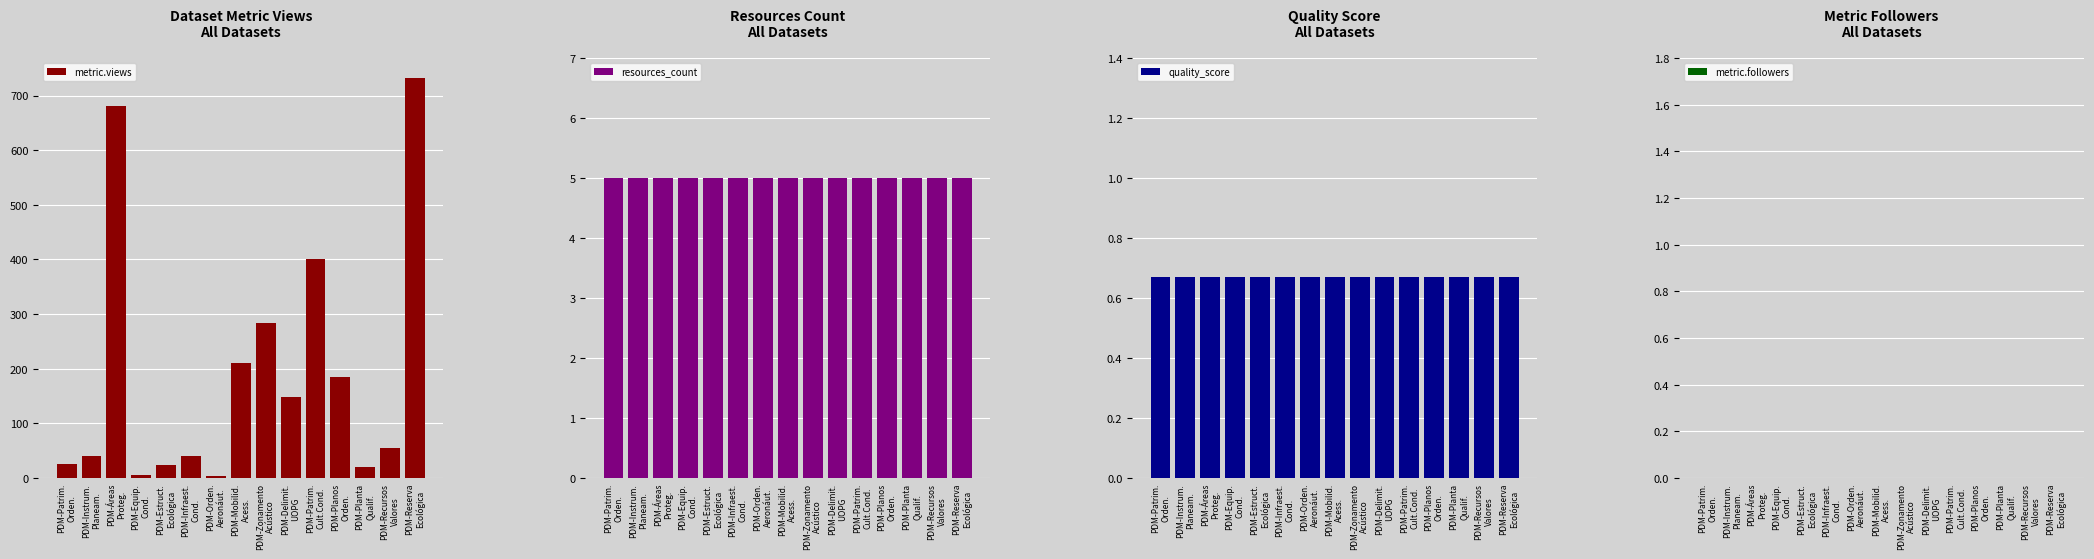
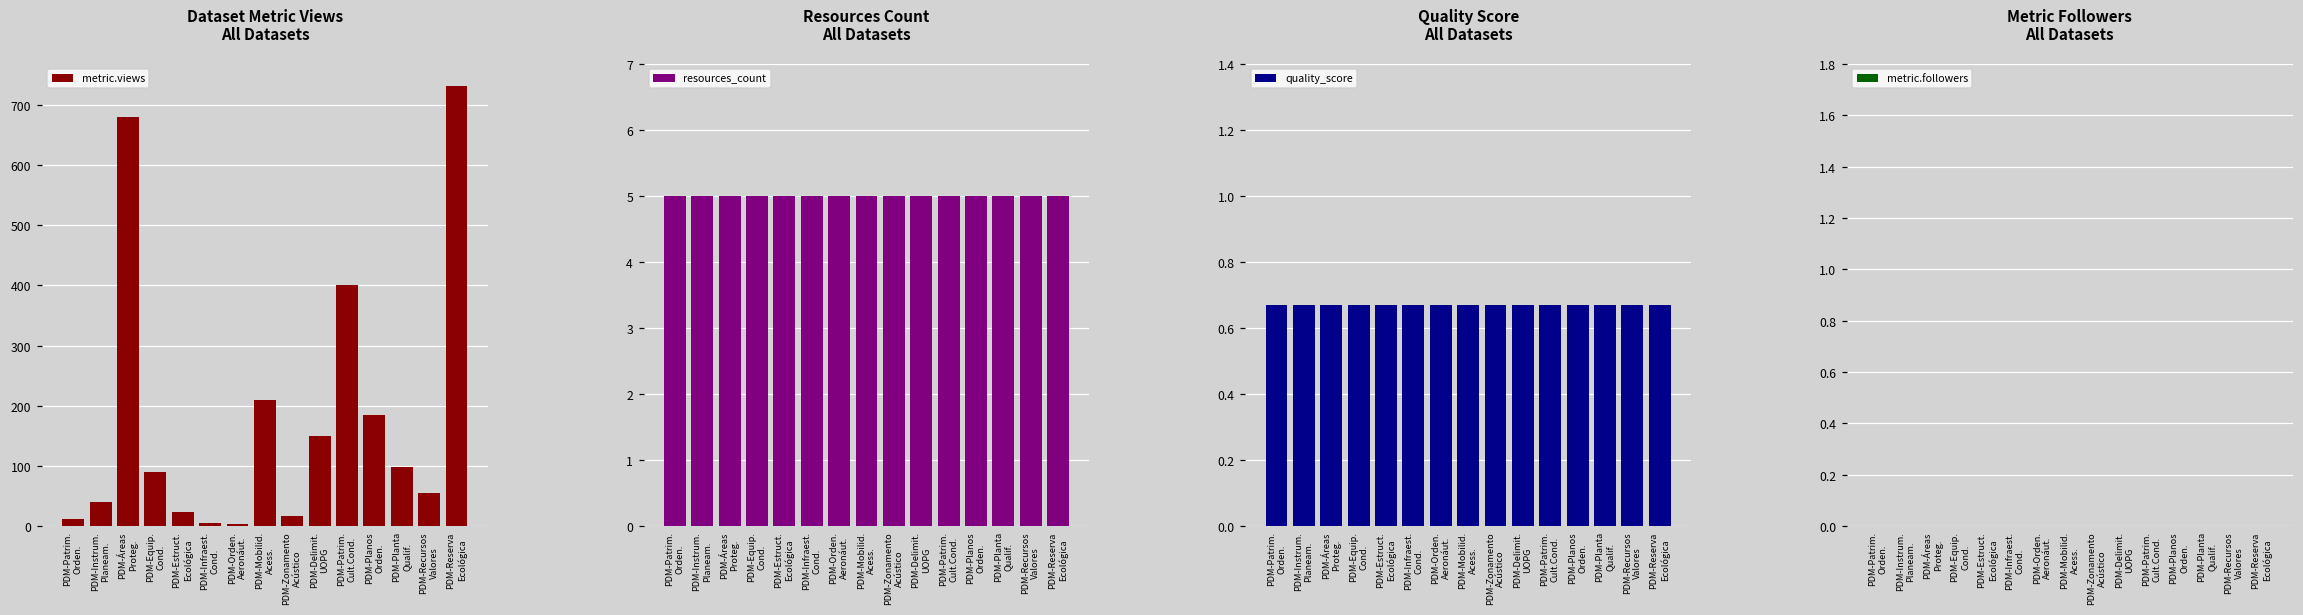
  {
    "Dataset Metric Views All Datasets": {
-     "PDM-Patrim. Orden.": 30,
+     "PDM-Patrim. Orden.": 10,
      "PDM-Instrum. Planeam.": 40,
      "PDM-Áreas Proteg.": 680,
-     "PDM-Equip. Cond.": 10,
+     "PDM-Equip. Cond.": 90,
      "PDM-Estruct. Ecológica": 20,
-     "PDM-Infraest. Cond.": 40,
+     "PDM-Infraest. Cond.": 10,
      "PDM-Mobilid. Acess.": 210,
-     "PDM-Zonamento Acústico": 280,
+     "PDM-Zonamento Acústico": 20,
      "PDM-Delimit. UOPG": 150,
      "PDM-Patrim. Cult.Cond.": 400,
      "PDM-Planos Orden.": 190,
-     "PDM-Planta Qualif.": 20,
+     "PDM-Planta Qualif.": 100,
      "PDM-Recursos Valores": 60,
      "PDM-Reserva Ecológica": 730
    },
    "Resources Count All Datasets": {
      "PDM-Patrim. Orden.": 5.0,
      "PDM-Instrum. Planeam.": 5.0,
      "PDM-Áreas Proteg.": 5.0,
      "PDM-Equip. Cond.": 5.0,
      "PDM-Estruct. Ecológica": 5.0,
      "PDM-Infraest. Cond.": 5.0,
      "PDM-Orden. Aeronáut.": 5.0,
      "PDM-Mobilid. Acess.": 5.0,
      "PDM-Zonamento Acústico": 5.0,
      "PDM-Delimit. UOPG": 5.0,
      "PDM-Patrim. Cult.Cond.": 5.0,
      "PDM-Planos Orden.": 5.0,
      "PDM-Planta Qualif.": 5.0,
      "PDM-Recursos Valores": 5.0,
      "PDM-Reserva Ecológica": 5.0
    },
    "Quality Score All Datasets": {
      "PDM-Patrim. Orden.": 0.67,
      "PDM-Instrum. Planeam.": 0.67,
      "PDM-Áreas Proteg.": 0.67,
      "PDM-Equip. Cond.": 0.67,
      "PDM-Estruct. Ecológica": 0.67,
      "PDM-Infraest. Cond.": 0.67,
      "PDM-Orden. Aeronáut.": 0.67,
      "PDM-Mobilid. Acess.": 0.67,
      "PDM-Zonamento Acústico": 0.67,
      "PDM-Delimit. UOPG": 0.67,
      "PDM-Patrim. Cult.Cond.": 0.67,
      "PDM-Planos Orden.": 0.67,
      "PDM-Planta Qualif.": 0.67,
      "PDM-Recursos Valores": 0.67,
      "PDM-Reserva Ecológica": 0.67
    },
    "Metric Followers All Datasets": {
      "PDM-Patrim. Orden.": 0.00,
      "PDM-Instrum. Planeam.": 0.00,
      "PDM-Áreas Proteg.": 0.00,
      "PDM-Equip. Cond.": 0.00,
      "PDM-Estruct. Ecológica": 0.00,
      "PDM-Infraest. Cond.": 0.00,
      "PDM-Orden. Aeronáut.": 0.00,
      "PDM-Mobilid. Acess.": 0.00,
      "PDM-Zonamento Acústico": 0.00,
      "PDM-Delimit. UOPG": 0.00,
      "PDM-Patrim. Cult.Cond.": 0.00,
      "PDM-Planos Orden.": 0.00,
      "PDM-Planta Qualif.": 0.00,
      "PDM-Recursos Valores": 0.00,
      "PDM-Reserva Ecológica": 0.00
    }
  }
